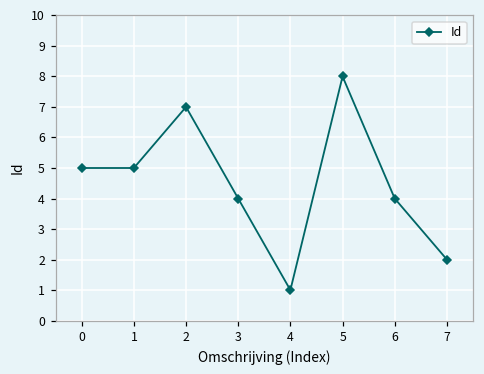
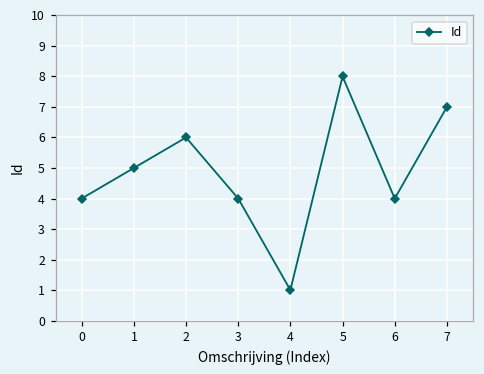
  {
-   "0": 5,
+   "0": 4,
    "1": 5,
-   "2": 7,
+   "2": 6,
    "3": 4,
    "4": 1,
    "5": 8,
    "6": 4,
-   "7": 2
+   "7": 7
  }
